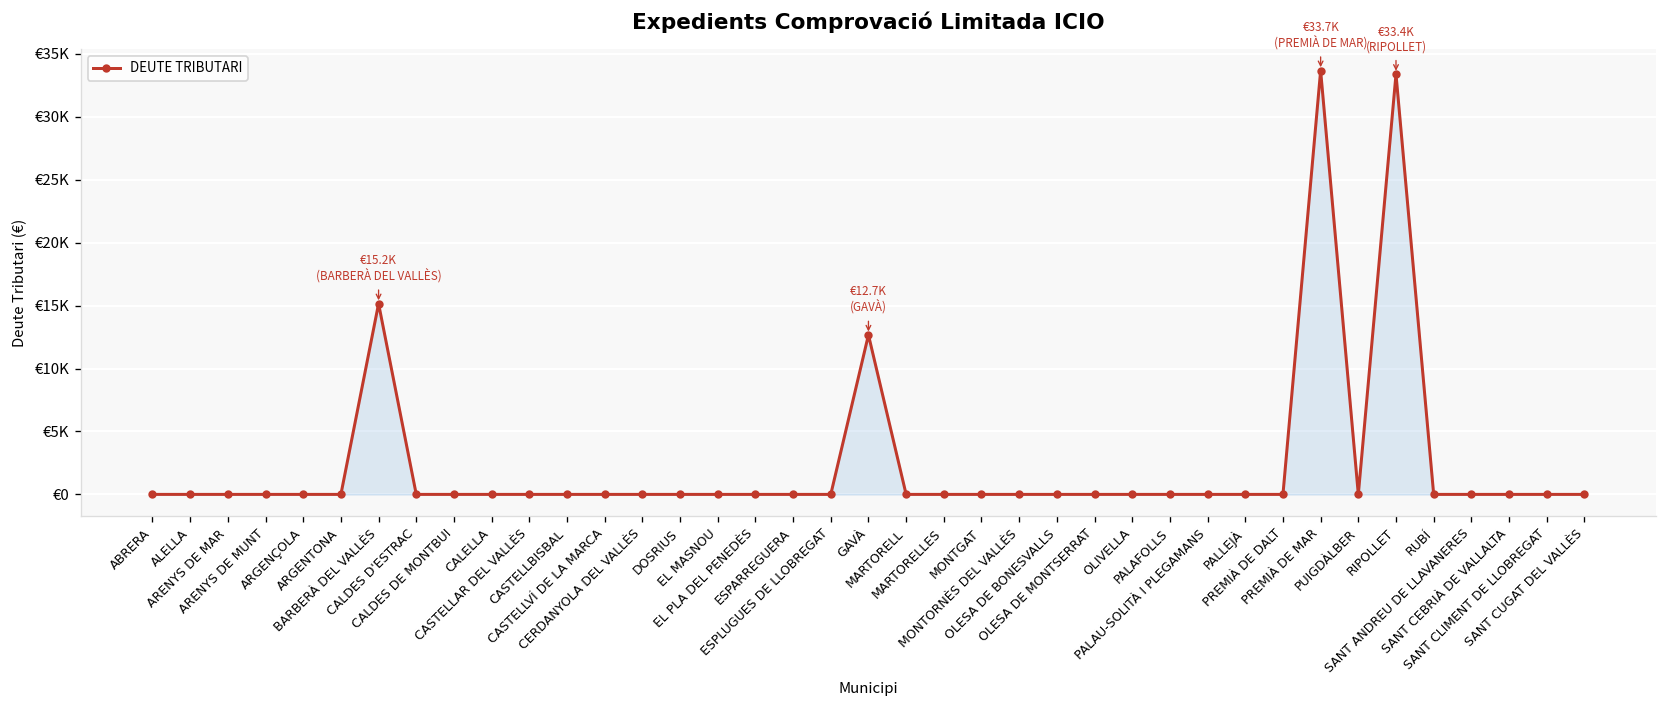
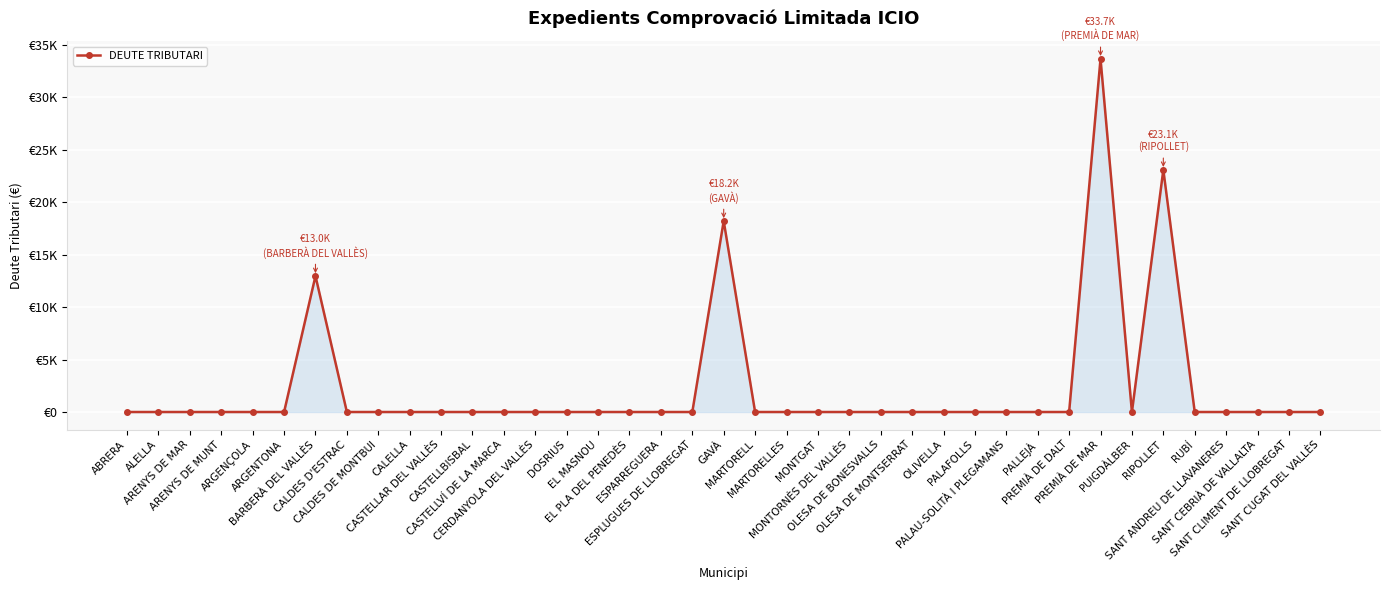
  {
-   "BARBERÀ DEL VALLÈS": "€15.2K",
-   "GAVÀ": "€12.7K",
+   "BARBERÀ DEL VALLÈS": "€13.0K",
+   "GAVÀ": "€18.2K",
    "PREMIÀ DE MAR": "€33.7K",
-   "RIPOLLET": "€33.4K"
+   "RIPOLLET": "€23.1K"
  }
